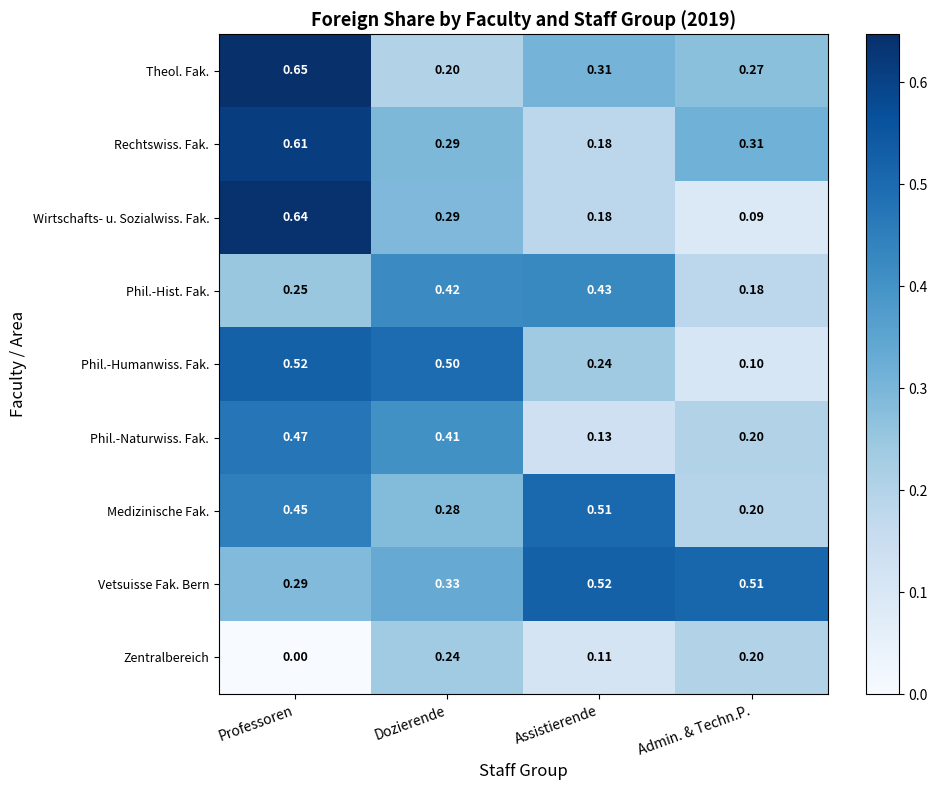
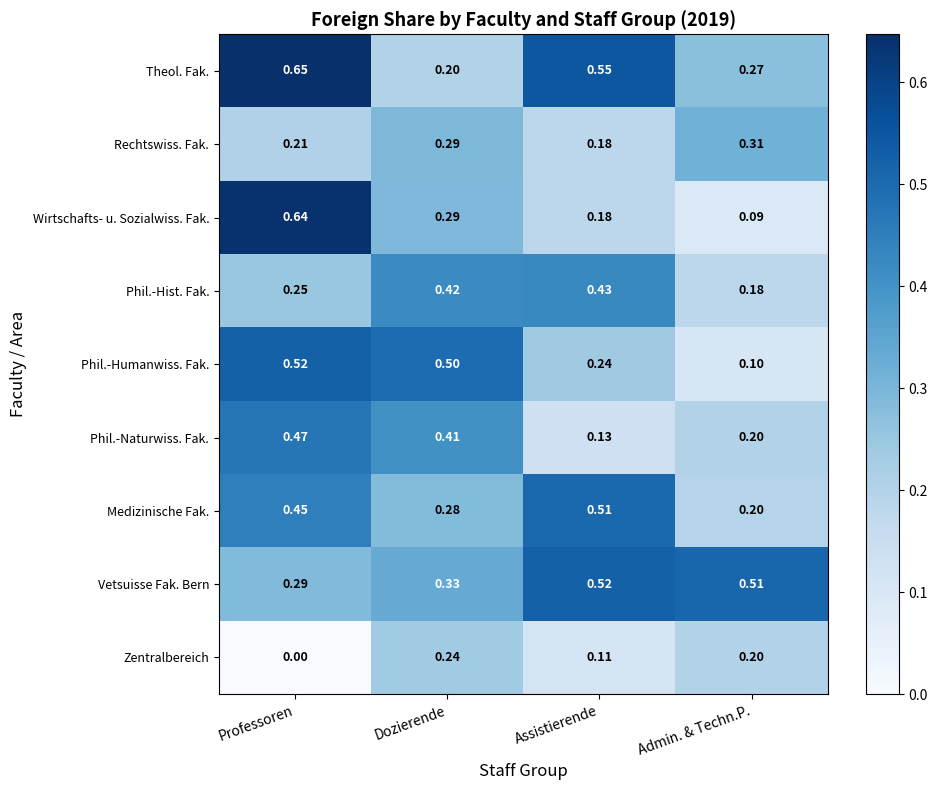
  {
    "Theol. Fak.": {
      "Professoren": 0.65,
      "Dozierende": 0.20,
-     "Assistierende": 0.31,
+     "Assistierende": 0.55,
      "Admin. & Techn.P.": 0.27
    },
    "Rechtswiss. Fak.": {
-     "Professoren": 0.61,
+     "Professoren": 0.21,
      "Dozierende": 0.29,
      "Assistierende": 0.18,
      "Admin. & Techn.P.": 0.31
    },
    "Wirtschafts- u. Sozialwiss. Fak.": {
      "Professoren": 0.64,
      "Dozierende": 0.29,
      "Assistierende": 0.18,
      "Admin. & Techn.P.": 0.09
    },
    "Phil.-Hist. Fak.": {
      "Professoren": 0.25,
      "Dozierende": 0.42,
      "Assistierende": 0.43,
      "Admin. & Techn.P.": 0.18
    },
    "Phil.-Humanwiss. Fak.": {
      "Professoren": 0.52,
      "Dozierende": 0.50,
      "Assistierende": 0.24,
      "Admin. & Techn.P.": 0.10
    },
    "Phil.-Naturwiss. Fak.": {
      "Professoren": 0.47,
      "Dozierende": 0.41,
      "Assistierende": 0.13,
      "Admin. & Techn.P.": 0.20
    },
    "Medizinische Fak.": {
      "Professoren": 0.45,
      "Dozierende": 0.28,
      "Assistierende": 0.51,
      "Admin. & Techn.P.": 0.20
    },
    "Vetsuisse Fak. Bern": {
      "Professoren": 0.29,
      "Dozierende": 0.33,
      "Assistierende": 0.52,
      "Admin. & Techn.P.": 0.51
    },
    "Zentralbereich": {
      "Professoren": 0.00,
      "Dozierende": 0.24,
      "Assistierende": 0.11,
      "Admin. & Techn.P.": 0.20
    }
  }
